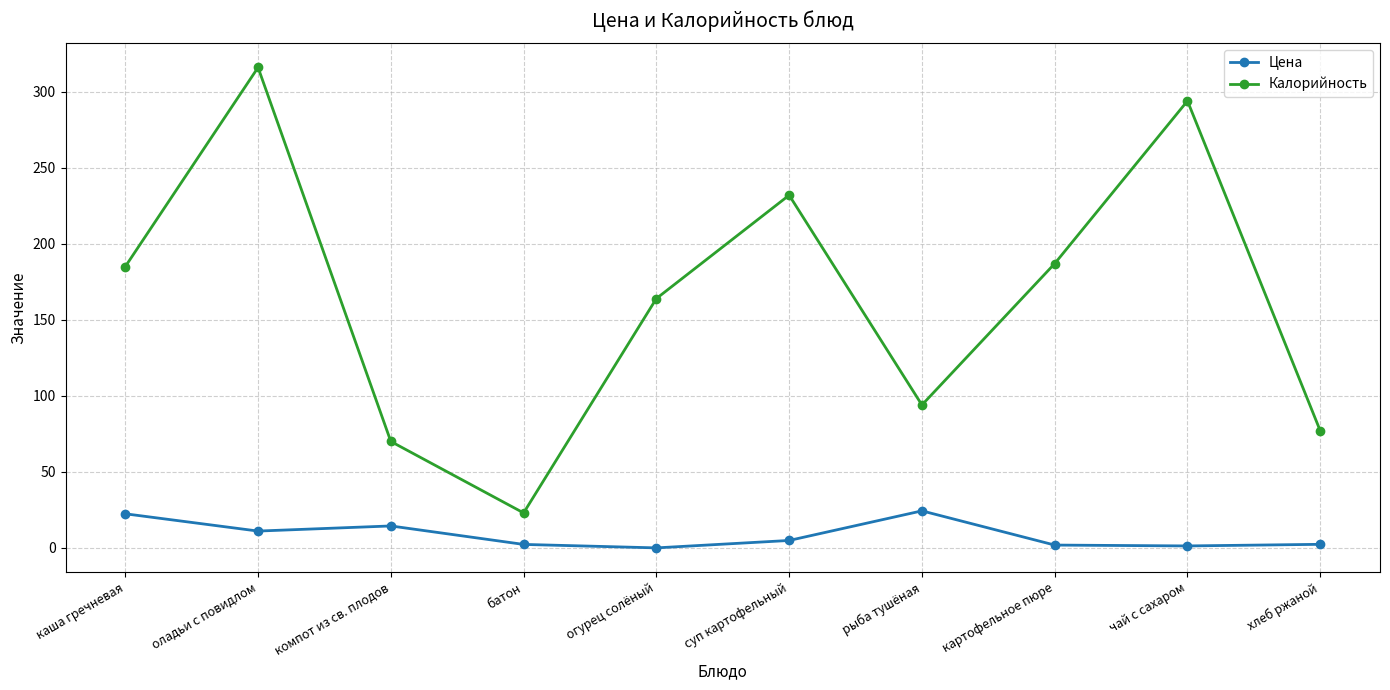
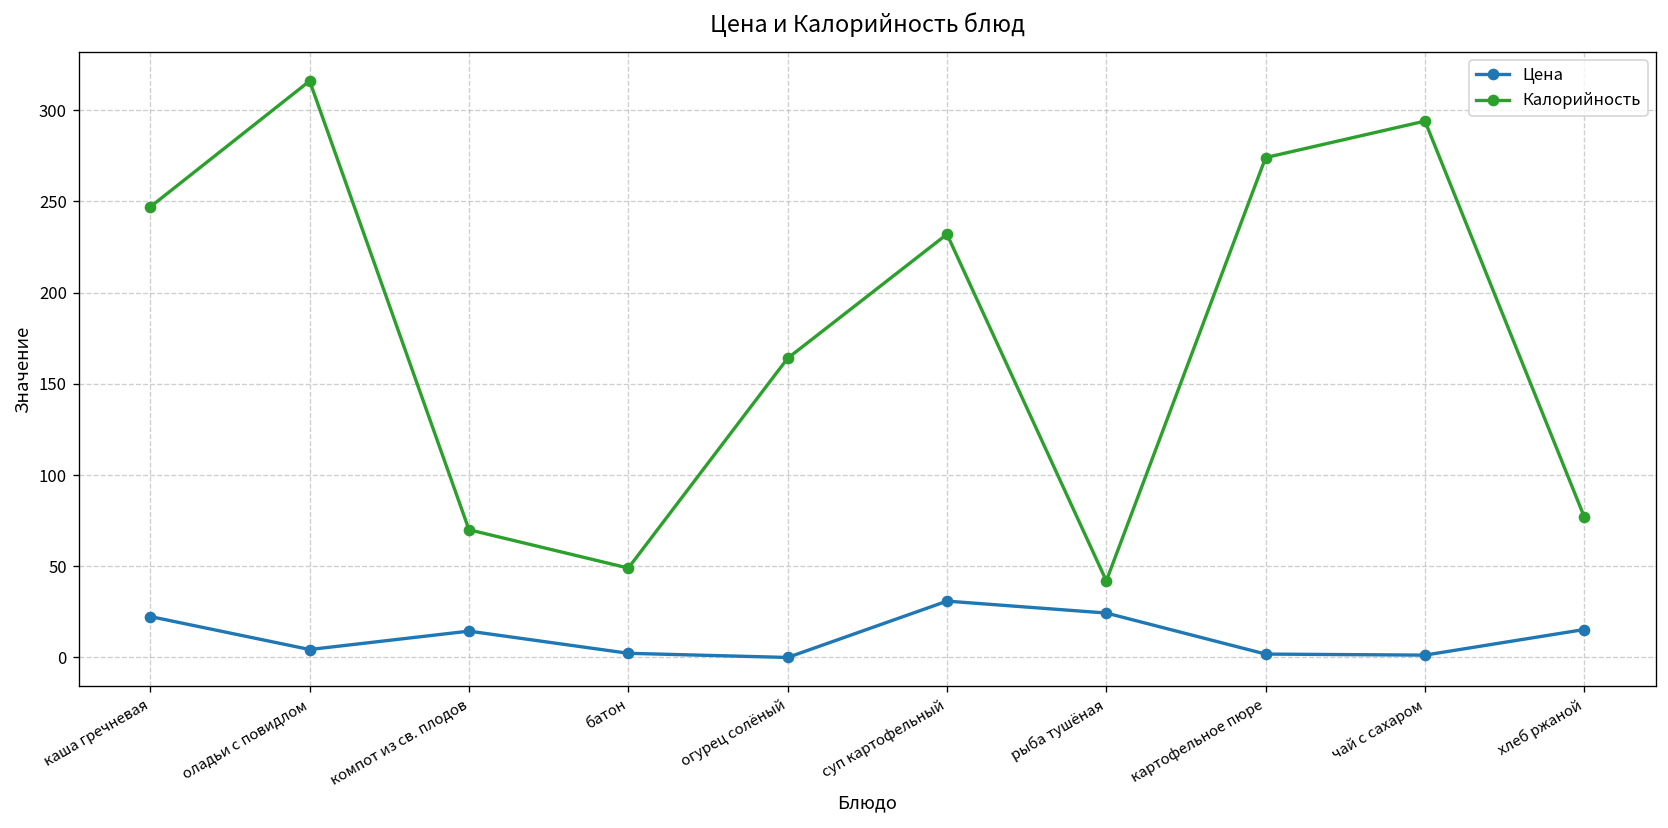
  {
    "Цена": {
      "каша гречневая": 22,
-     "оладьи с повидлом": 11,
+     "оладьи с повидлом": 4,
      "компот из св. плодов": 14,
      "батон": 2,
      "огурец солёный": 0,
-     "суп картофельный": 5,
+     "суп картофельный": 31,
      "рыба тушёная": 24,
      "картофельное пюре": 2,
      "чай с сахаром": 1,
-     "хлеб ржаной": 2
+     "хлеб ржаной": 15
    },
    "Калорийность": {
-     "каша гречневая": 185,
+     "каша гречневая": 247,
      "оладьи с повидлом": 316,
      "компот из св. плодов": 70,
-     "батон": 23,
+     "батон": 49,
      "огурец солёный": 164,
      "суп картофельный": 232,
-     "рыба тушёная": 94,
-     "картофельное пюре": 187,
+     "рыба тушёная": 42,
+     "картофельное пюре": 274,
      "чай с сахаром": 294,
      "хлеб ржаной": 77
    }
  }
